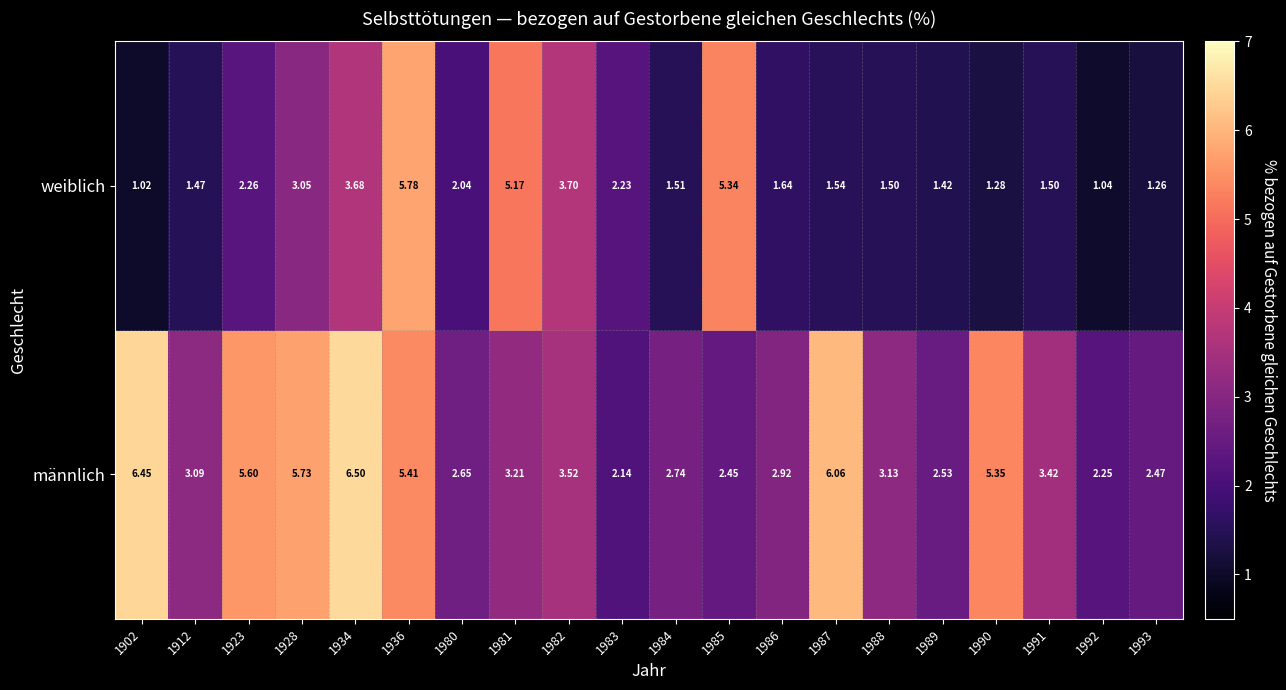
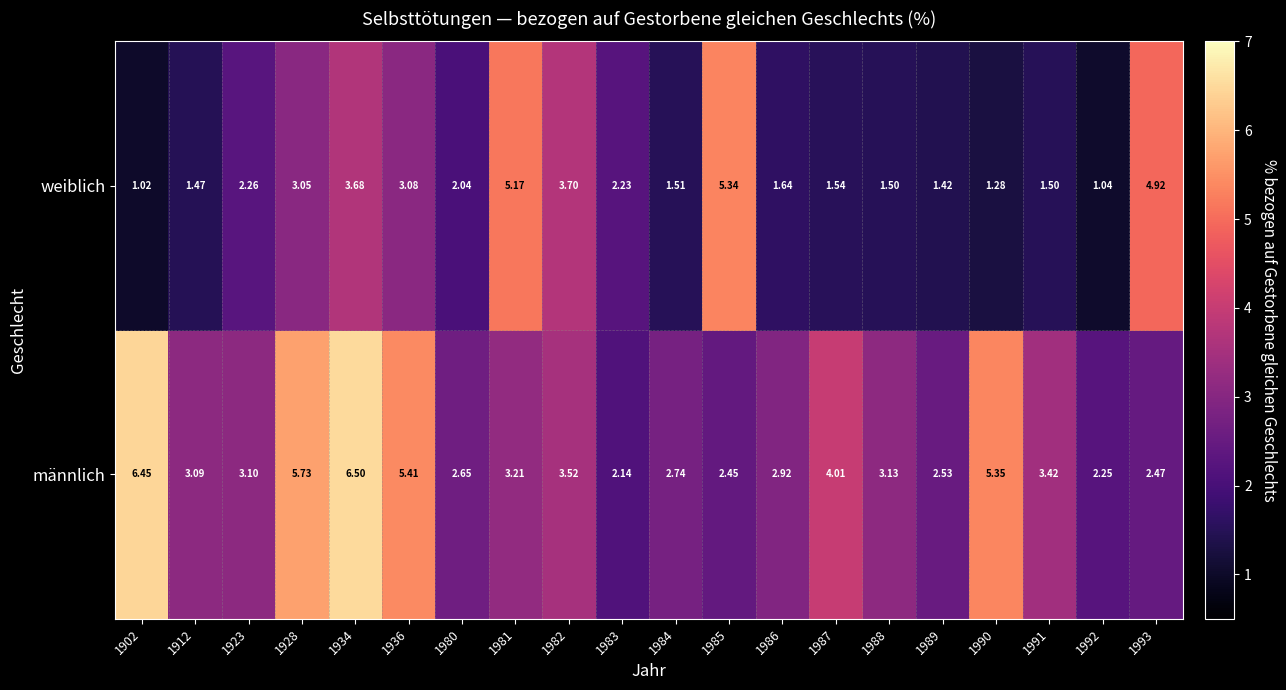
  {
    "weiblich": {
      "1902": 1.02,
      "1912": 1.47,
      "1923": 2.26,
      "1928": 3.05,
      "1934": 3.68,
-     "1936": 5.78,
+     "1936": 3.08,
      "1980": 2.04,
      "1981": 5.17,
      "1982": 3.70,
      "1983": 2.23,
      "1984": 1.51,
      "1985": 5.34,
      "1986": 1.64,
      "1987": 1.54,
      "1988": 1.50,
      "1989": 1.42,
      "1990": 1.28,
      "1991": 1.50,
      "1992": 1.04,
-     "1993": 1.26
+     "1993": 4.92
    },
    "männlich": {
      "1902": 6.45,
      "1912": 3.09,
-     "1923": 5.60,
+     "1923": 3.10,
      "1928": 5.73,
      "1934": 6.50,
      "1936": 5.41,
      "1980": 2.65,
      "1981": 3.21,
      "1982": 3.52,
      "1983": 2.14,
      "1984": 2.74,
      "1985": 2.45,
      "1986": 2.92,
-     "1987": 6.06,
+     "1987": 4.01,
      "1988": 3.13,
      "1989": 2.53,
      "1990": 5.35,
      "1991": 3.42,
      "1992": 2.25,
      "1993": 2.47
    }
  }
